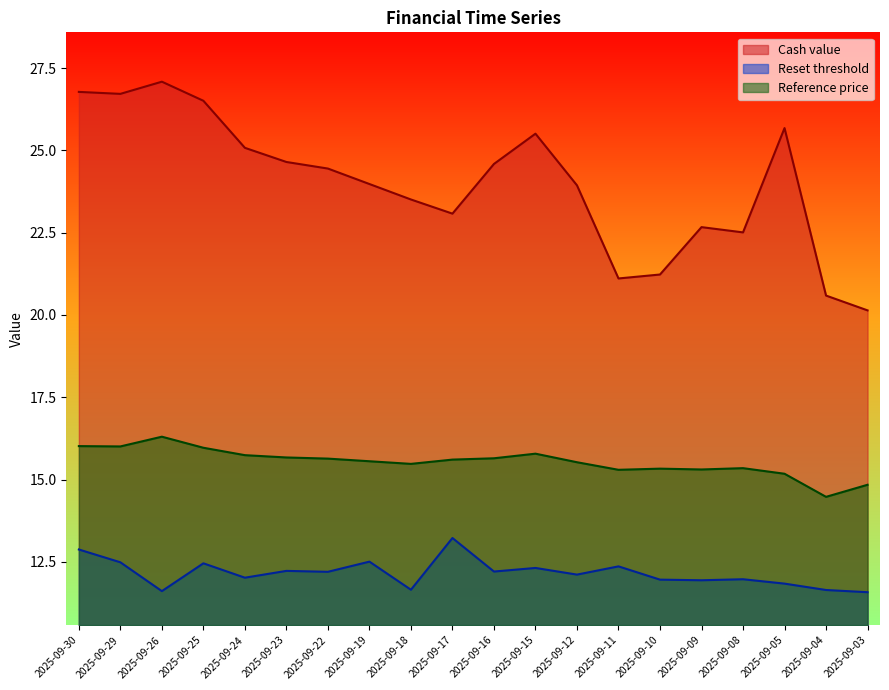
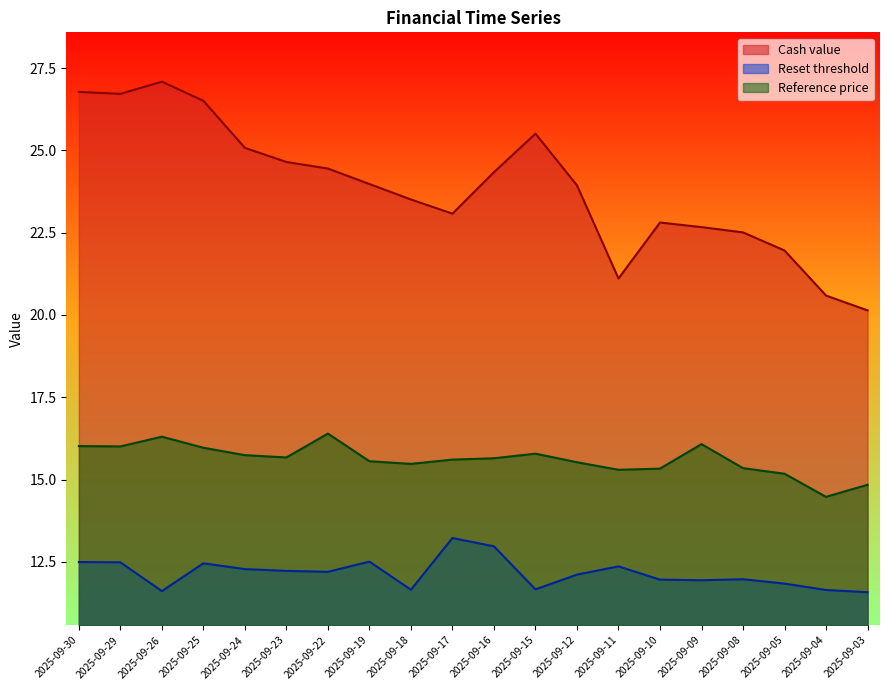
  {
    "Cash value": {
      "2025-09-30": 26.8,
      "2025-09-29": 26.7,
      "2025-09-26": 27.1,
      "2025-09-25": 26.5,
      "2025-09-24": 25.1,
      "2025-09-23": 24.7,
      "2025-09-22": 24.5,
      "2025-09-19": 24.0,
      "2025-09-18": 23.5,
      "2025-09-17": 23.1,
-     "2025-09-16": 24.6,
+     "2025-09-16": 24.3,
      "2025-09-15": 25.5,
      "2025-09-12": 23.9,
      "2025-09-11": 21.1,
-     "2025-09-10": 21.2,
+     "2025-09-10": 22.8,
      "2025-09-09": 22.7,
      "2025-09-08": 22.5,
-     "2025-09-05": 25.7,
+     "2025-09-05": 22.0,
      "2025-09-04": 20.6,
      "2025-09-03": 20.1
    },
    "Reset threshold": {
-     "2025-09-30": 12.9,
+     "2025-09-30": 12.5,
      "2025-09-29": 12.5,
      "2025-09-26": 11.6,
      "2025-09-25": 12.5,
-     "2025-09-24": 12.0,
+     "2025-09-24": 12.3,
      "2025-09-23": 12.2,
      "2025-09-22": 12.2,
      "2025-09-19": 12.5,
      "2025-09-18": 11.7,
      "2025-09-17": 13.2,
-     "2025-09-16": 12.2,
-     "2025-09-15": 12.3,
+     "2025-09-16": 13.0,
+     "2025-09-15": 11.7,
      "2025-09-12": 12.1,
      "2025-09-11": 12.4,
      "2025-09-10": 12.0,
      "2025-09-09": 11.9,
      "2025-09-08": 12.0,
      "2025-09-05": 11.8,
      "2025-09-04": 11.6,
      "2025-09-03": 11.6
    },
    "Reference price": {
      "2025-09-30": 16.0,
      "2025-09-29": 16.0,
      "2025-09-26": 16.3,
      "2025-09-25": 16.0,
      "2025-09-24": 15.7,
      "2025-09-23": 15.7,
-     "2025-09-22": 15.6,
+     "2025-09-22": 16.4,
      "2025-09-19": 15.6,
      "2025-09-18": 15.5,
      "2025-09-17": 15.6,
      "2025-09-16": 15.6,
      "2025-09-15": 15.8,
      "2025-09-12": 15.5,
      "2025-09-11": 15.3,
      "2025-09-10": 15.3,
-     "2025-09-09": 15.3,
+     "2025-09-09": 16.1,
      "2025-09-08": 15.3,
      "2025-09-05": 15.2,
      "2025-09-04": 14.5,
      "2025-09-03": 14.8
    }
  }
